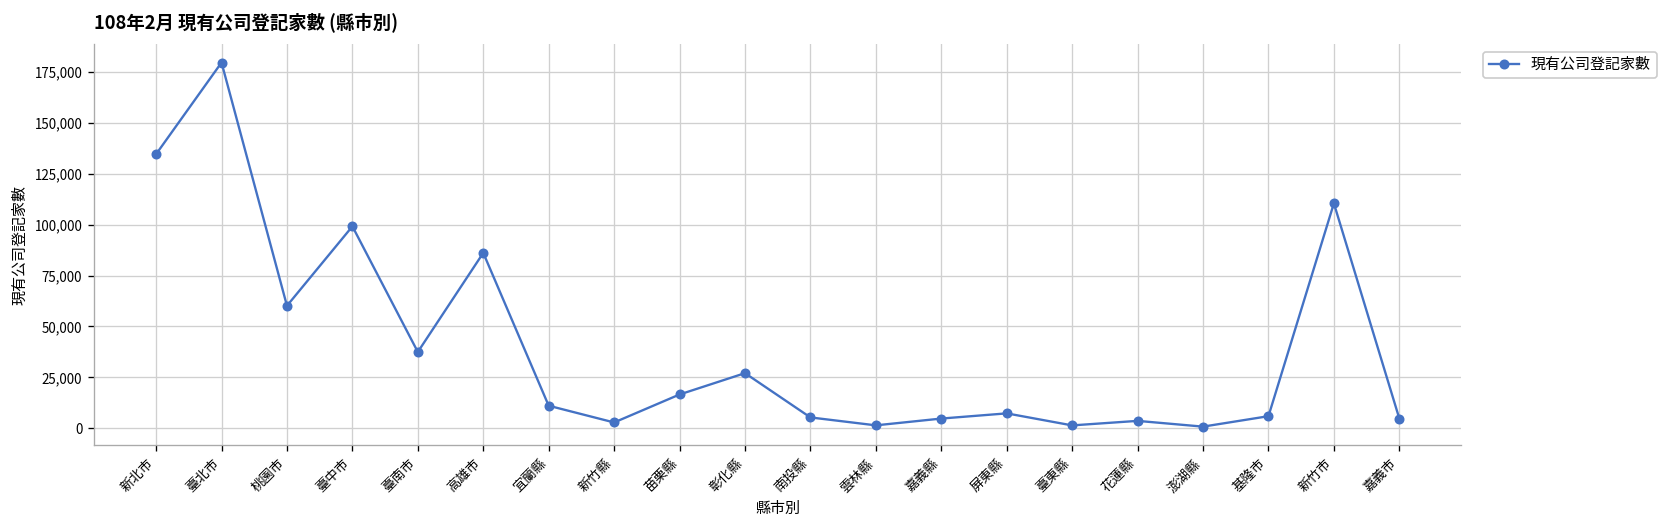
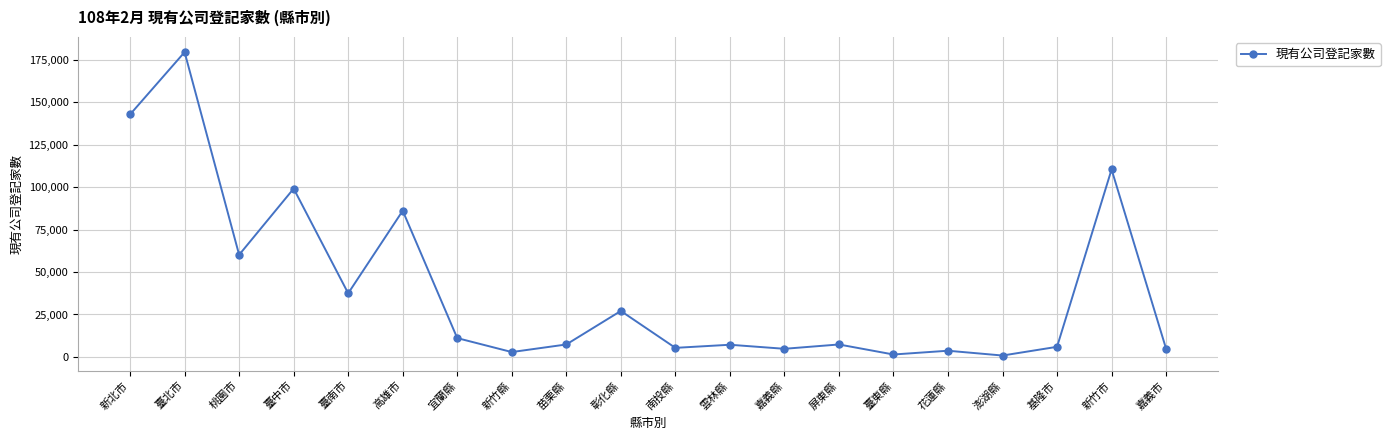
  {
-   "新北市": "135,000",
+   "新北市": "143,000",
    "臺北市": "180,000",
    "桃園市": "60,000",
    "臺中市": "99,000",
    "臺南市": "37,000",
    "高雄市": "86,000",
    "宜蘭縣": "11,000",
    "新竹縣": "3,000",
-   "苗栗縣": "17,000",
+   "苗栗縣": "7,000",
    "彰化縣": "27,000",
    "南投縣": "5,000",
-   "雲林縣": "1,000",
+   "雲林縣": "7,000",
    "嘉義縣": "5,000",
    "屏東縣": "7,000",
    "臺東縣": "1,000",
    "花蓮縣": "4,000",
    "澎湖縣": "1,000",
    "基隆市": "6,000",
    "新竹市": "110,000",
    "嘉義市": "5,000"
  }
